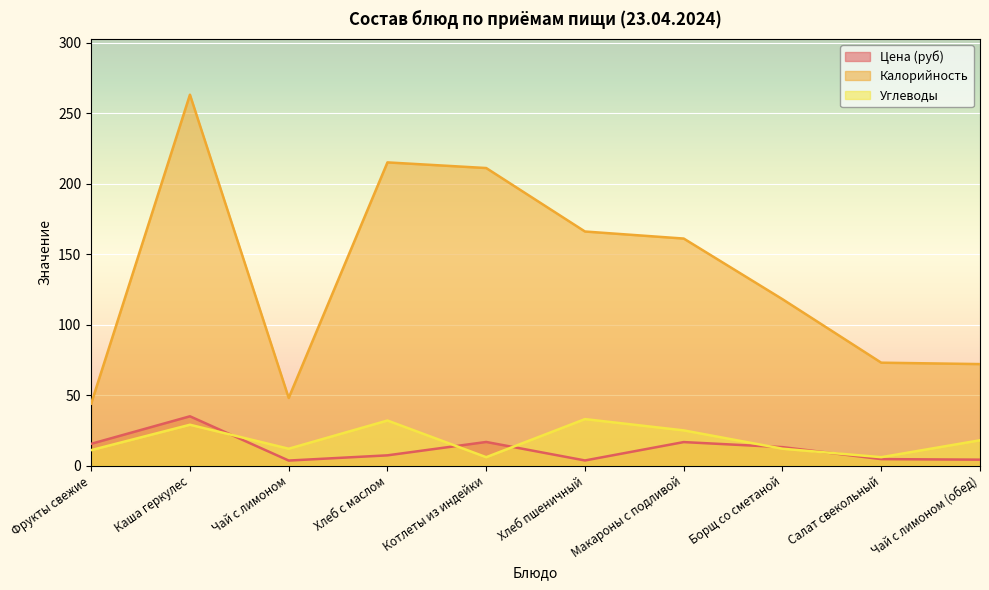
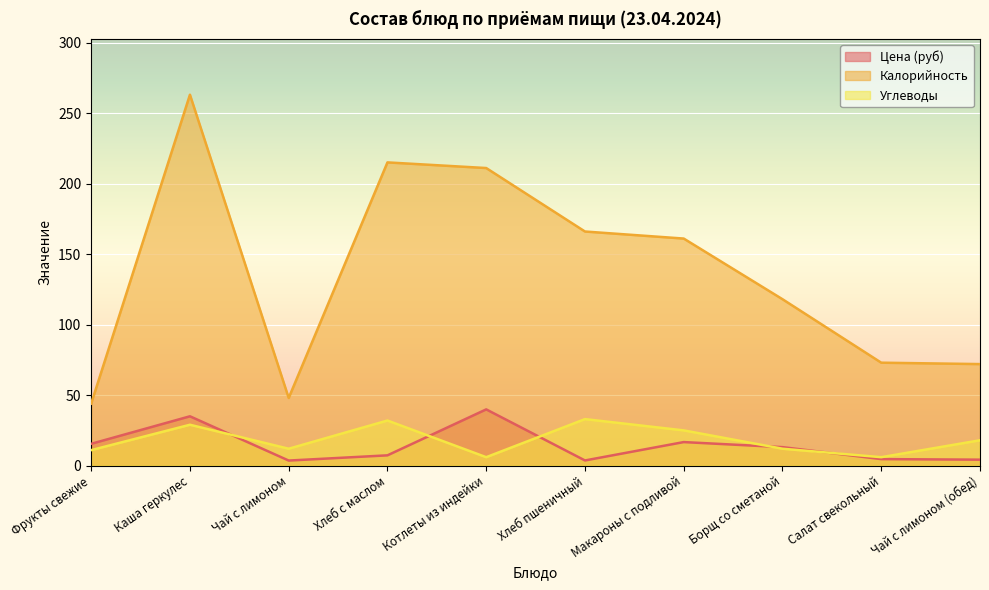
  {
    "Цена (руб)": {
      "Фрукты свежие": 15,
      "Каша геркулес": 35,
      "Чай с лимоном": 4,
      "Хлеб с маслом": 7,
-     "Котлеты из индейки": 17,
+     "Котлеты из индейки": 40,
      "Хлеб пшеничный": 4,
      "Макароны с подливой": 17,
      "Чай с лимоном (обед)": 4
    }
  }
